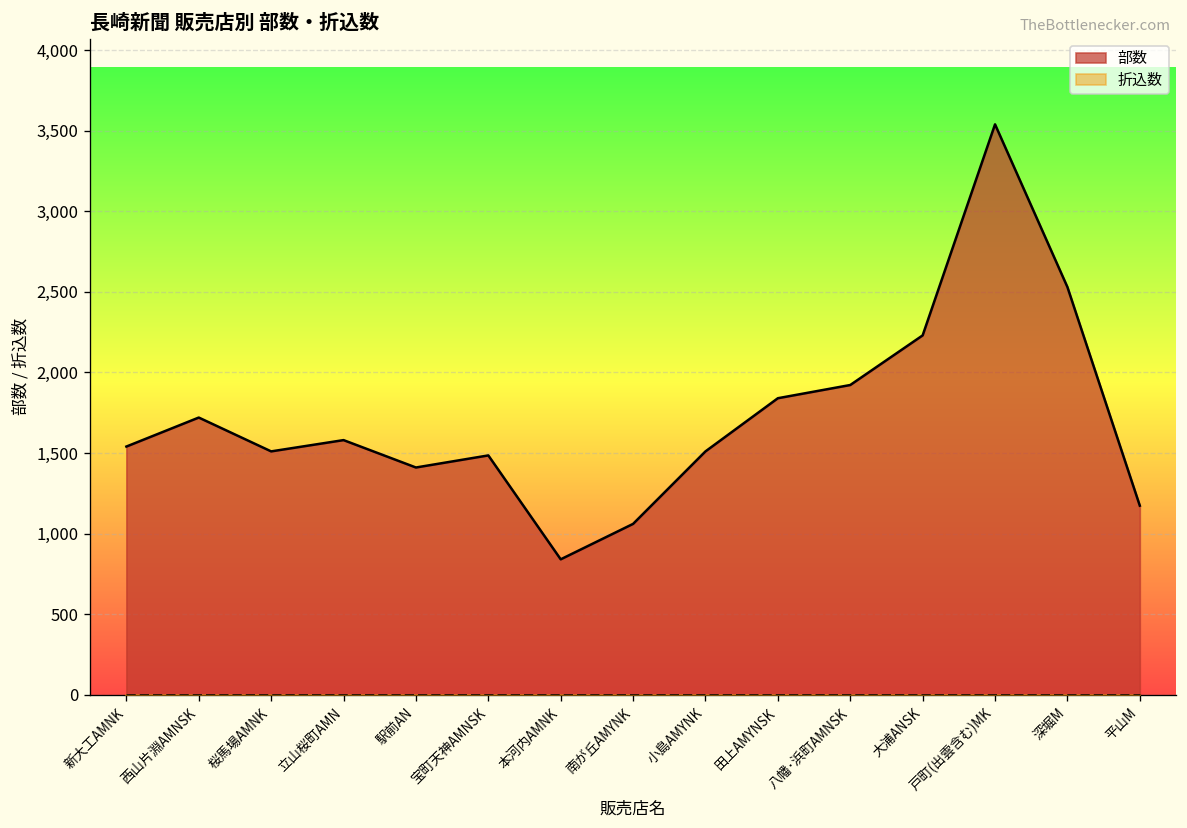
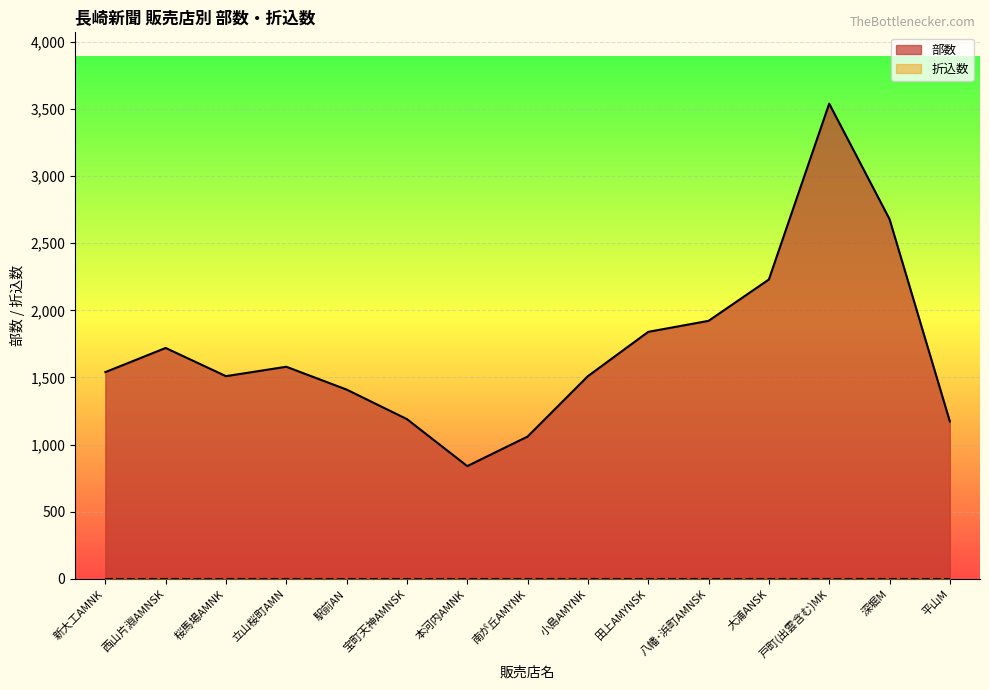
  {
    "部数": {
      "新大工AMNK": "1,540",
      "西山片淵AMNSK": "1,720",
      "桜馬場AMNK": "1,510",
      "立山桜町AMN": "1,580",
      "駅前AN": "1,410",
-     "宝町天神AMNSK": "1,490",
+     "宝町天神AMNSK": "1,190",
      "本河内AMNK": "840",
      "南が丘AMYNK": "1,060",
      "小島AMYNK": "1,510",
      "田上AMYNSK": "1,840",
      "八幡･浜町AMNSK": "1,920",
      "大浦ANSK": "2,230",
      "戸町(出雲含む)MK": "3,540",
-     "深堀M": "2,530",
+     "深堀M": "2,680",
      "平山M": "1,170"
    },
    "折込数": {
      "新大工AMNK": "0",
      "西山片淵AMNSK": "0",
      "桜馬場AMNK": "0",
      "立山桜町AMN": "0",
      "駅前AN": "0",
      "宝町天神AMNSK": "0",
      "本河内AMNK": "0",
      "南が丘AMYNK": "0",
      "小島AMYNK": "0",
      "田上AMYNSK": "0",
      "八幡･浜町AMNSK": "0",
      "大浦ANSK": "0",
      "戸町(出雲含む)MK": "0",
      "深堀M": "0",
      "平山M": "0"
    }
  }
